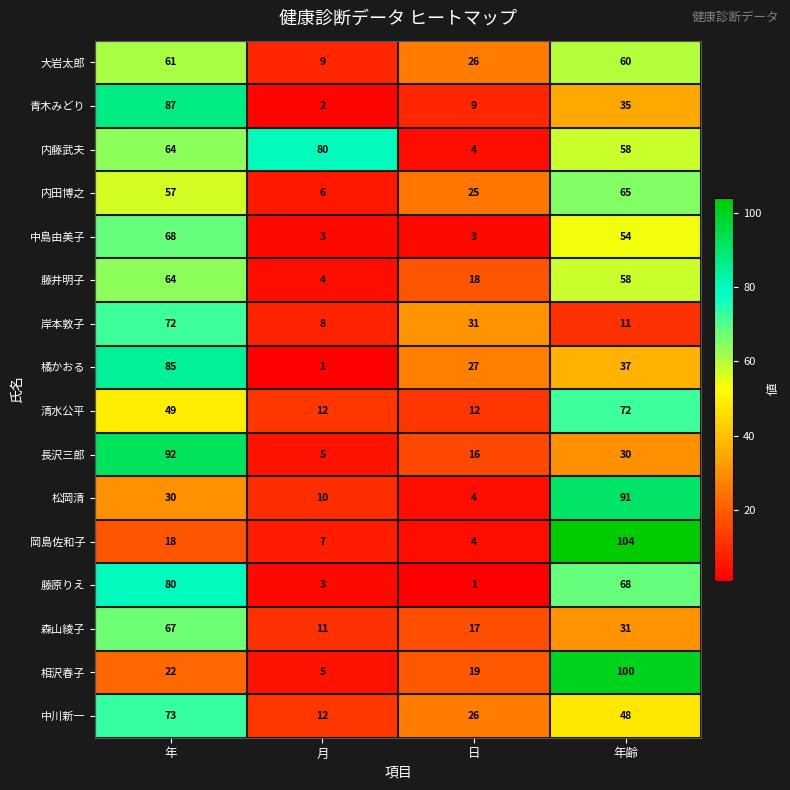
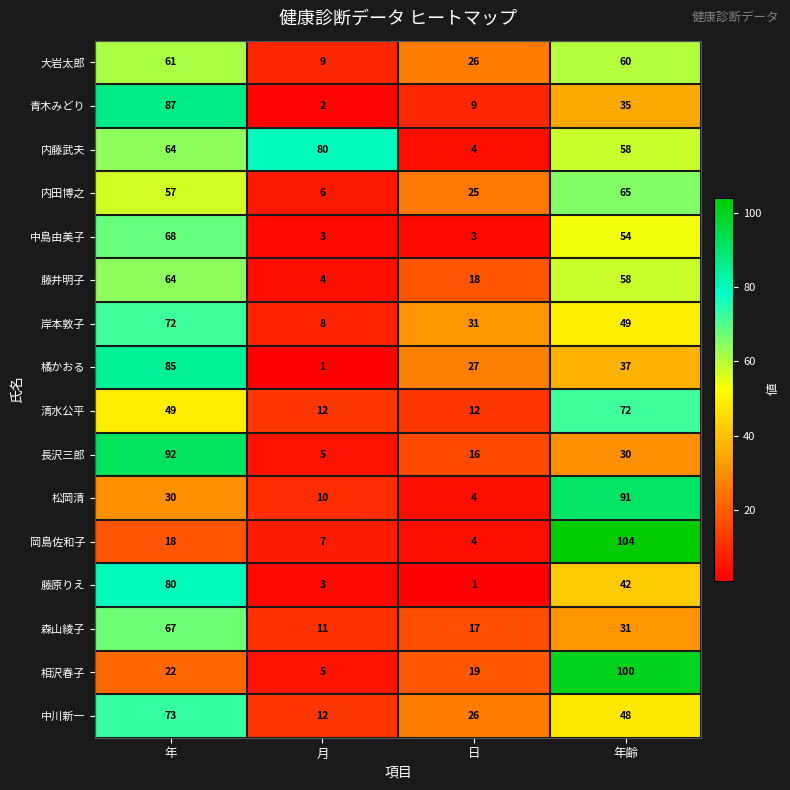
  {
    "大岩太郎": {
      "年": 61,
      "月": 9,
      "日": 26,
      "年齢": 60
    },
    "青木みどり": {
      "年": 87,
      "月": 2,
      "日": 9,
      "年齢": 35
    },
    "内藤武夫": {
      "年": 64,
      "月": 80,
      "日": 4,
      "年齢": 58
    },
    "内田博之": {
      "年": 57,
      "月": 6,
      "日": 25,
      "年齢": 65
    },
    "中島由美子": {
      "年": 68,
      "月": 3,
      "日": 3,
      "年齢": 54
    },
    "藤井明子": {
      "年": 64,
      "月": 4,
      "日": 18,
      "年齢": 58
    },
    "岸本敦子": {
      "年": 72,
      "月": 8,
      "日": 31,
-     "年齢": 11
+     "年齢": 49
    },
    "橘かおる": {
      "年": 85,
      "月": 1,
      "日": 27,
      "年齢": 37
    },
    "清水公平": {
      "年": 49,
      "月": 12,
      "日": 12,
      "年齢": 72
    },
    "長沢三郎": {
      "年": 92,
      "月": 5,
      "日": 16,
      "年齢": 30
    },
    "松岡清": {
      "年": 30,
      "月": 10,
      "日": 4,
      "年齢": 91
    },
    "岡島佐和子": {
      "年": 18,
      "月": 7,
      "日": 4,
      "年齢": 104
    },
    "藤原りえ": {
      "年": 80,
      "月": 3,
      "日": 1,
-     "年齢": 68
+     "年齢": 42
    },
    "森山綾子": {
      "年": 67,
      "月": 11,
      "日": 17,
      "年齢": 31
    },
    "相沢春子": {
      "年": 22,
      "月": 5,
      "日": 19,
      "年齢": 100
    },
    "中川新一": {
      "年": 73,
      "月": 12,
      "日": 26,
      "年齢": 48
    }
  }
